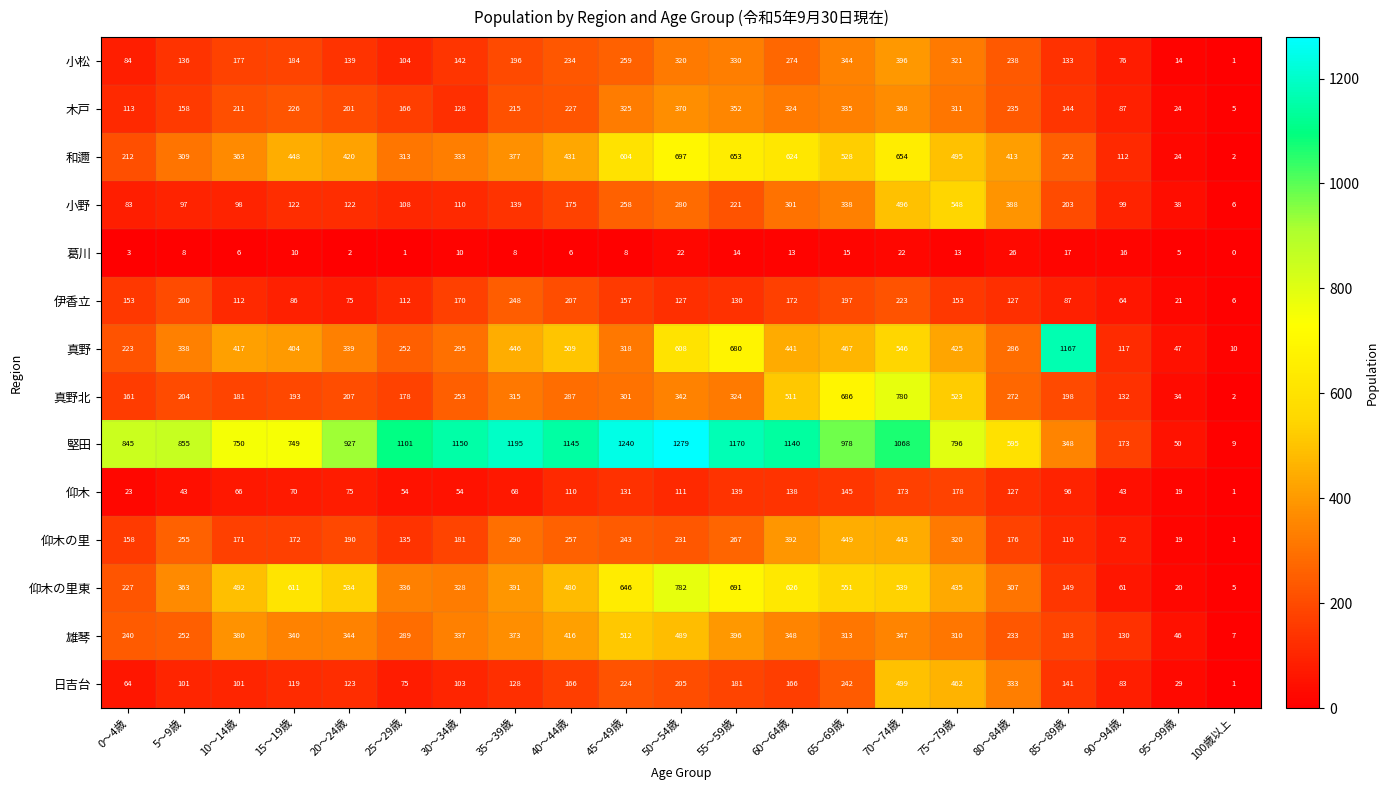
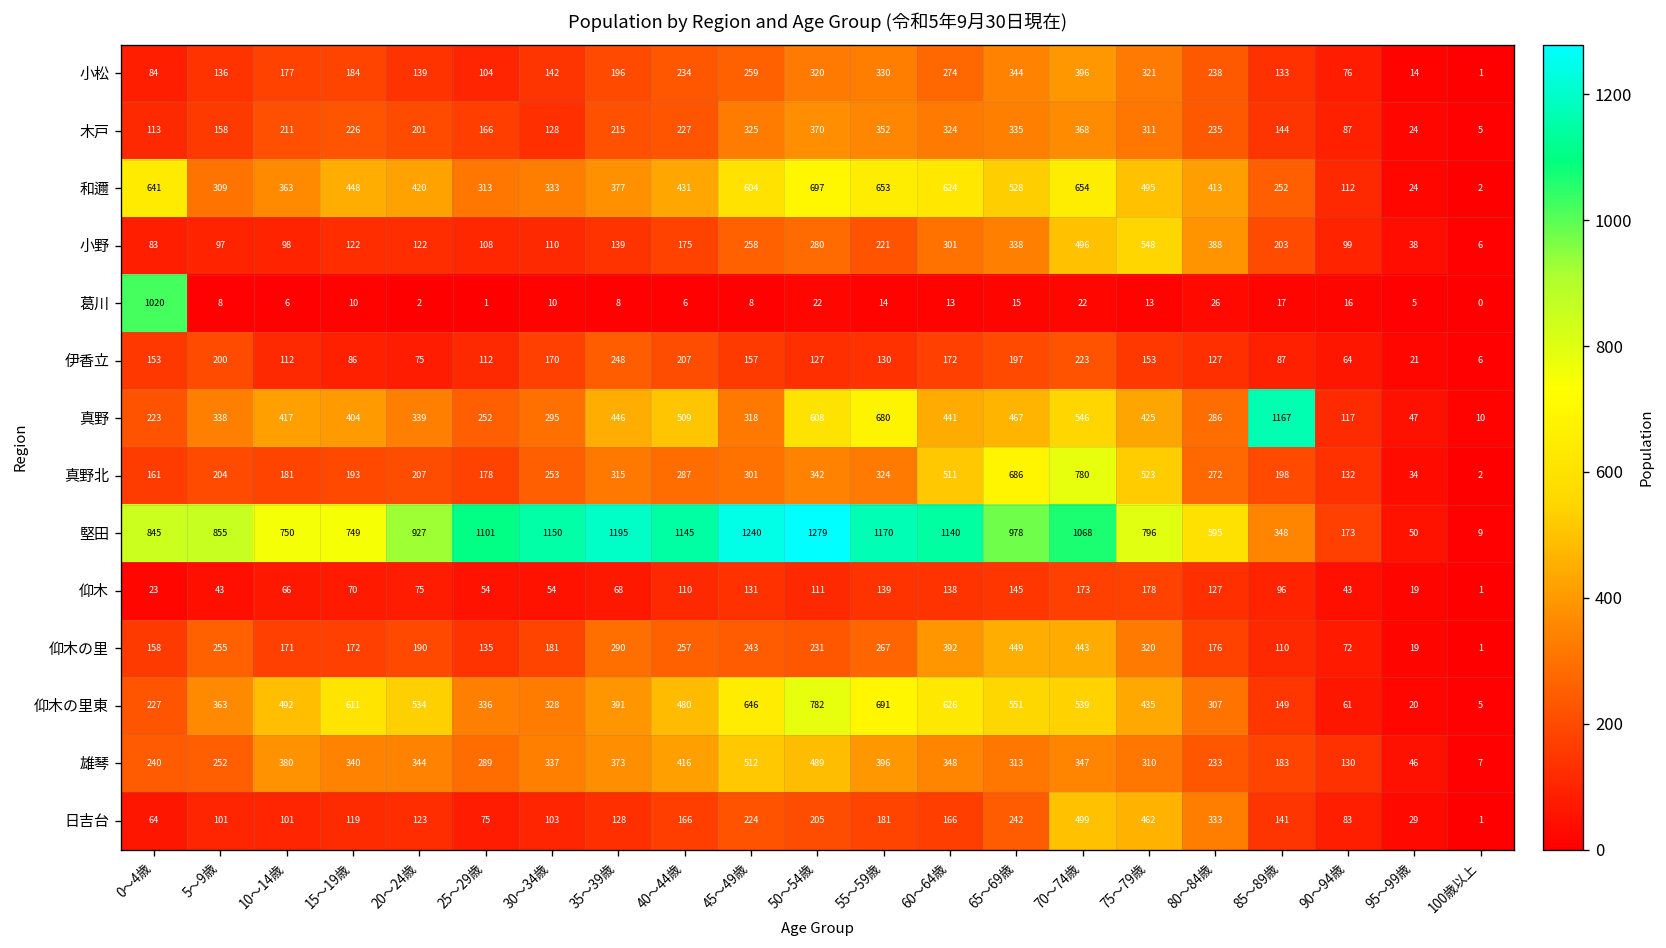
  {
    "和邇": {
-     "0～4歳": 212,
+     "0～4歳": 641,
      "5～9歳": 309,
      "10～14歳": 363,
      "15～19歳": 448,
      "20～24歳": 420,
      "25～29歳": 313,
      "30～34歳": 333,
      "35～39歳": 377,
      "40～44歳": 431,
      "45～49歳": 604,
      "50～54歳": 697,
      "55～59歳": 653,
      "60～64歳": 624,
      "65～69歳": 528,
      "70～74歳": 654,
      "75～79歳": 495,
      "80～84歳": 413,
      "85～89歳": 252,
      "90～94歳": 112,
      "95～99歳": 24,
      "100歳以上": 2
    },
    "葛川": {
-     "0～4歳": 3,
+     "0～4歳": 1020,
      "5～9歳": 8,
      "10～14歳": 6,
      "15～19歳": 10,
      "20～24歳": 2,
      "25～29歳": 1,
      "30～34歳": 10,
      "35～39歳": 8,
      "40～44歳": 6,
      "45～49歳": 8,
      "50～54歳": 22,
      "55～59歳": 14,
      "60～64歳": 13,
      "65～69歳": 15,
      "70～74歳": 22,
      "75～79歳": 13,
      "80～84歳": 26,
      "85～89歳": 17,
      "90～94歳": 16,
      "95～99歳": 5,
      "100歳以上": 0
    }
  }
